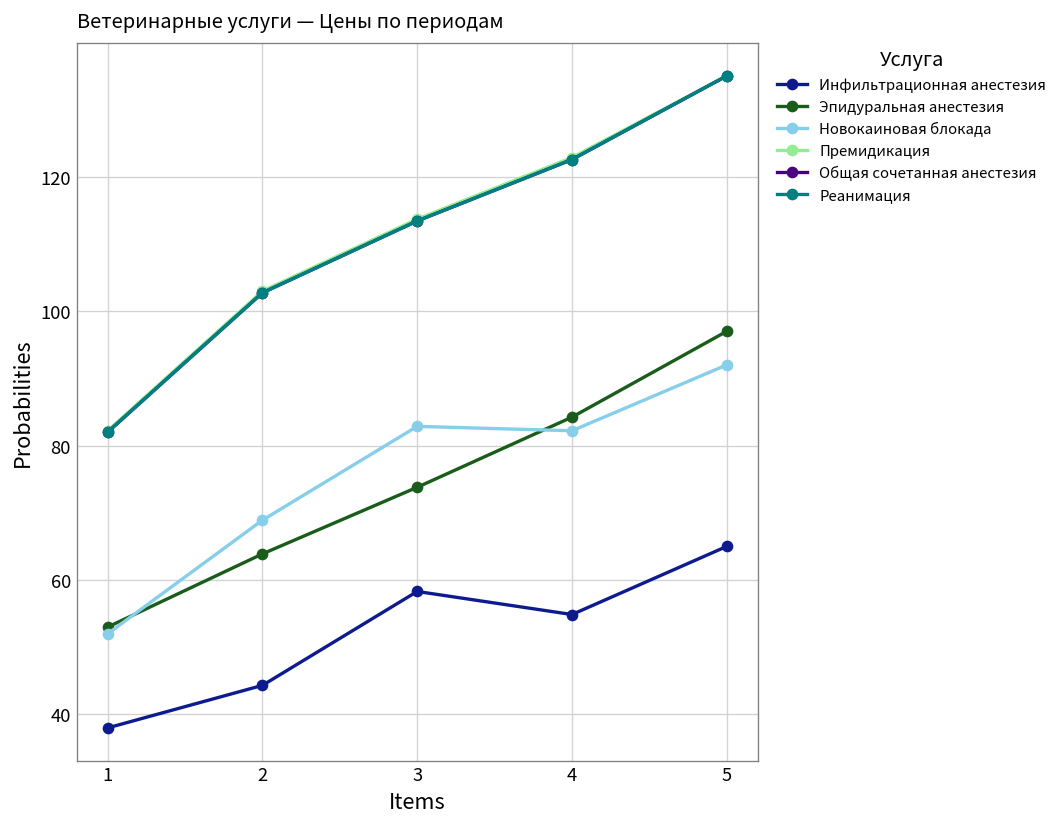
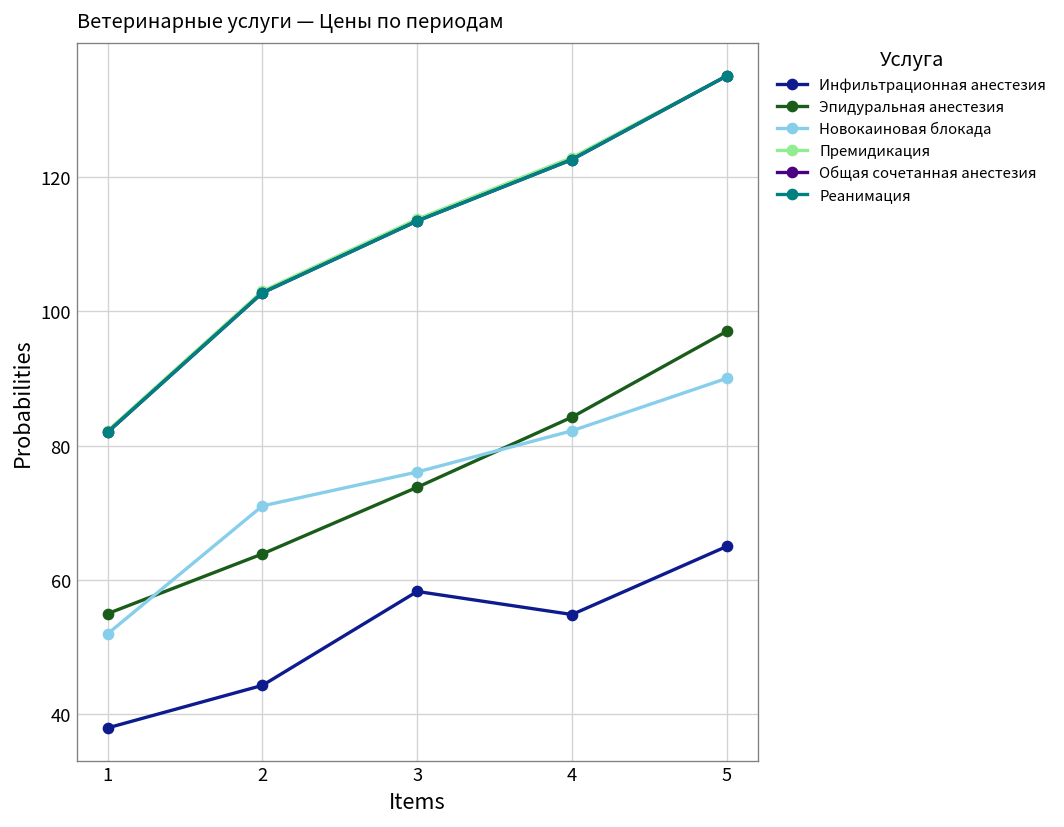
  {
    "Инфильтрационная анестезия": {
      "1": 38,
      "2": 44,
      "3": 58,
      "4": 55,
      "5": 65
    },
    "Эпидуральная анестезия": {
-     "1": 53,
+     "1": 55,
      "2": 64,
      "3": 74,
      "4": 84,
      "5": 97
    },
    "Новокаиновая блокада": {
      "1": 52,
-     "2": 69,
-     "3": 83,
+     "2": 71,
+     "3": 76,
      "4": 82,
-     "5": 92
+     "5": 90
    }
  }
